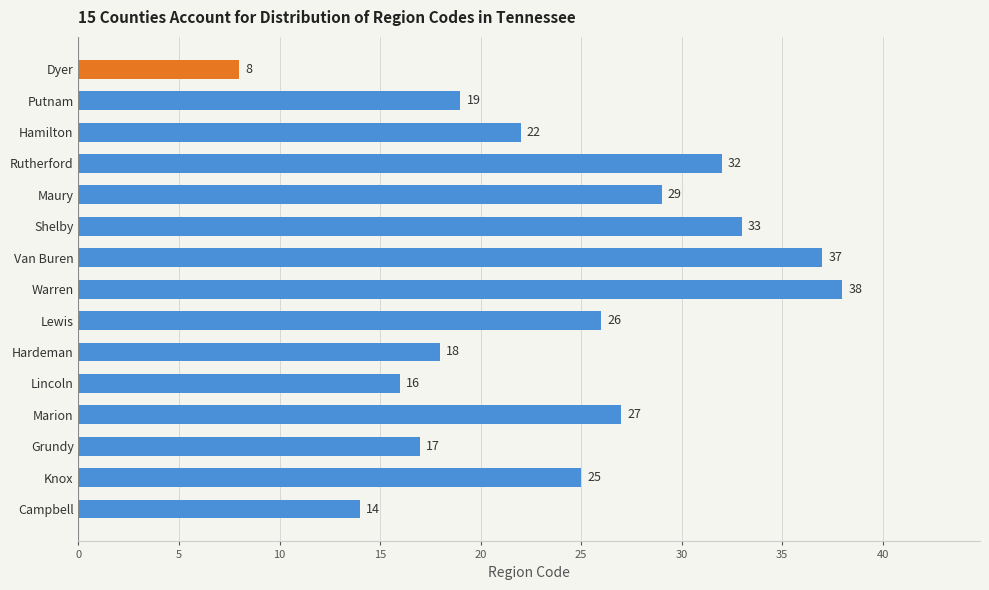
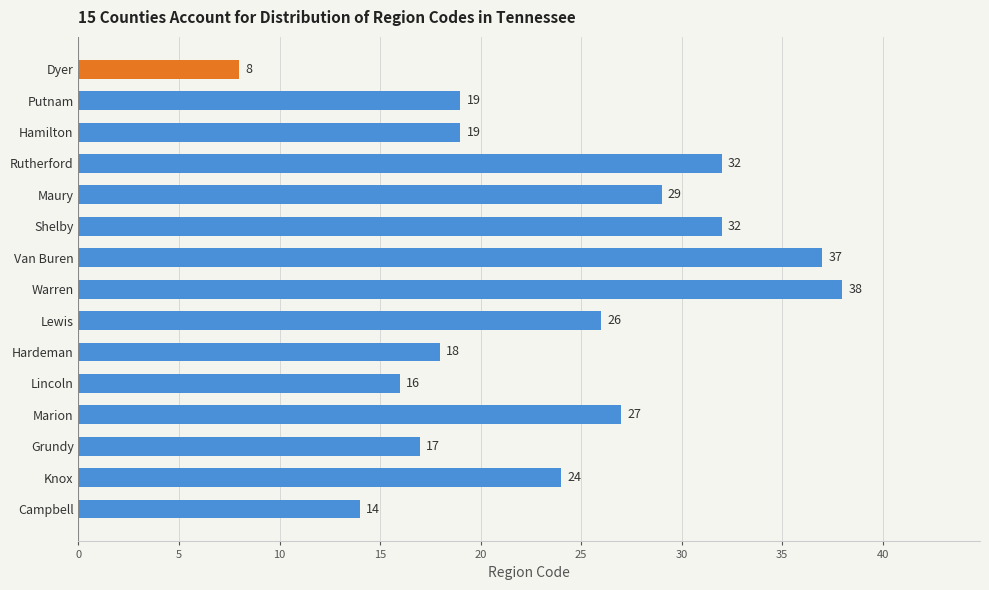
  {
    "Dyer": 8,
    "Putnam": 19,
-   "Hamilton": 22,
+   "Hamilton": 19,
    "Rutherford": 32,
    "Maury": 29,
-   "Shelby": 33,
+   "Shelby": 32,
    "Van Buren": 37,
    "Warren": 38,
    "Lewis": 26,
    "Hardeman": 18,
    "Lincoln": 16,
    "Marion": 27,
    "Grundy": 17,
-   "Knox": 25,
+   "Knox": 24,
    "Campbell": 14
  }
